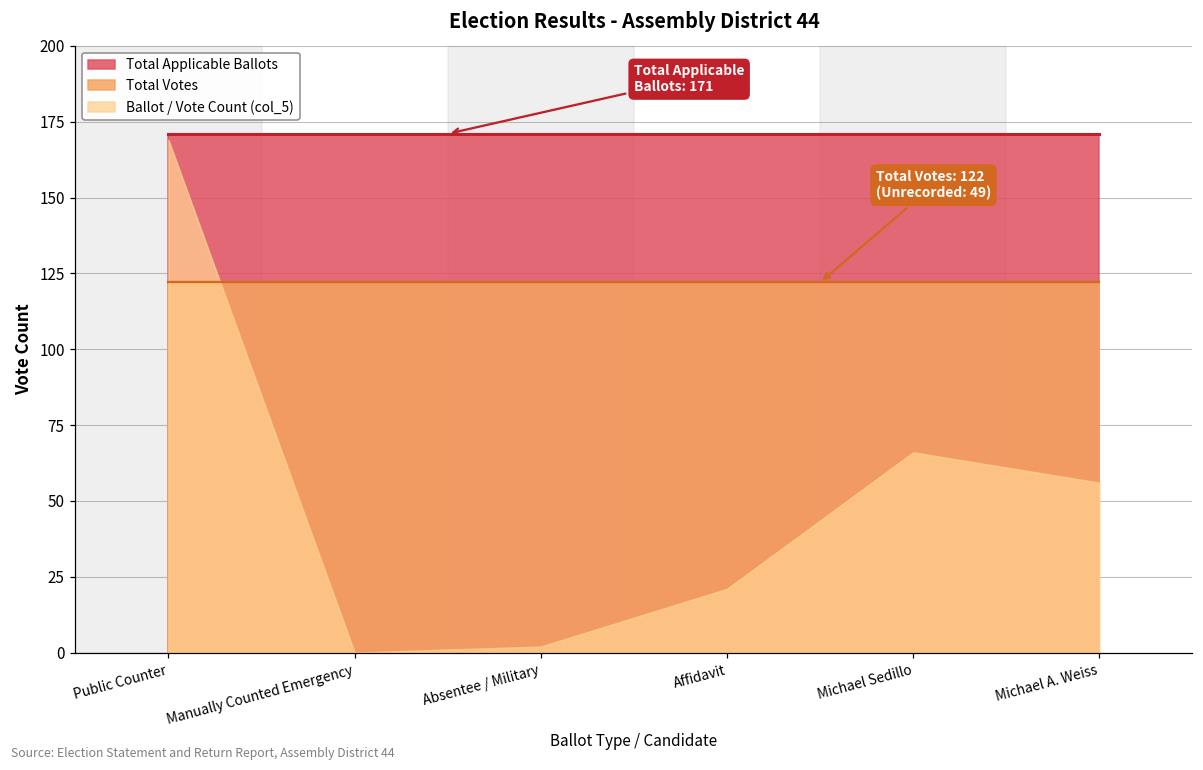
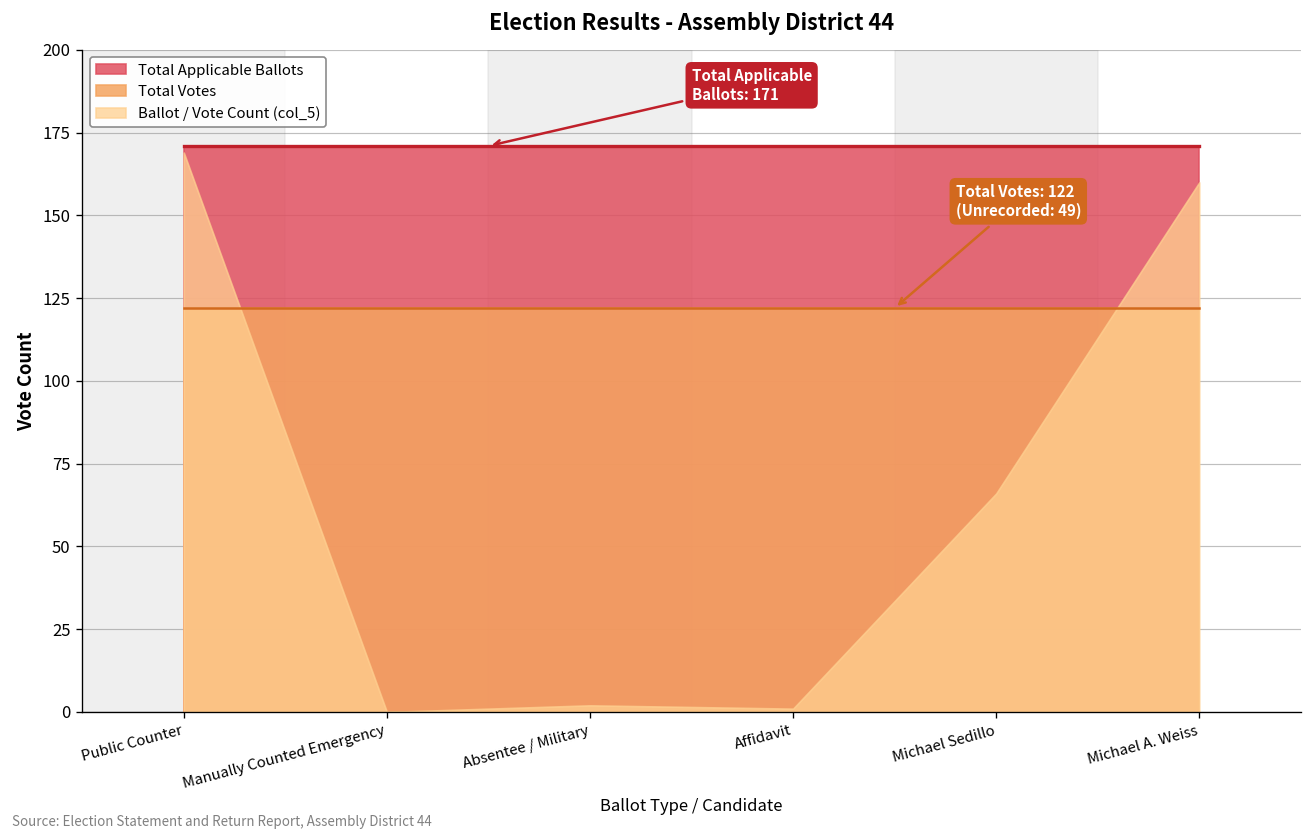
  {
    "Total Applicable Ballots": {
      "Public Counter": 171,
      "Manually Counted Emergency": 171,
      "Absentee / Military": 171,
      "Affidavit": 171,
      "Michael Sedillo": 171,
      "Michael A. Weiss": 171
    },
    "Total Votes": {
      "Public Counter": 122,
      "Manually Counted Emergency": 122,
      "Absentee / Military": 122,
      "Affidavit": 122,
      "Michael A. Weiss": 122
    },
    "Ballot / Vote Count (col_5)": {
      "Public Counter": 169,
      "Manually Counted Emergency": 0,
      "Absentee / Military": 2,
-     "Affidavit": 21,
+     "Affidavit": 1,
      "Michael Sedillo": 66,
-     "Michael A. Weiss": 56
+     "Michael A. Weiss": 160
    }
  }
